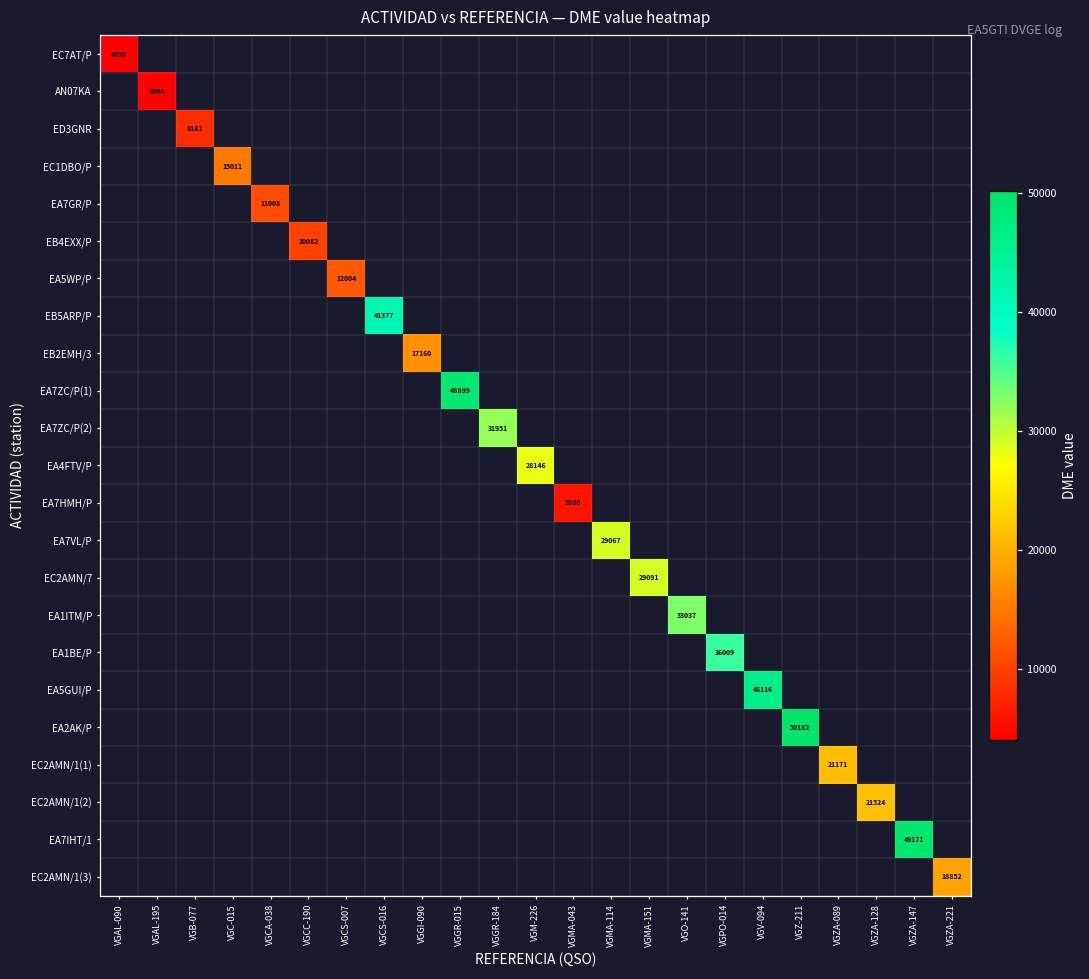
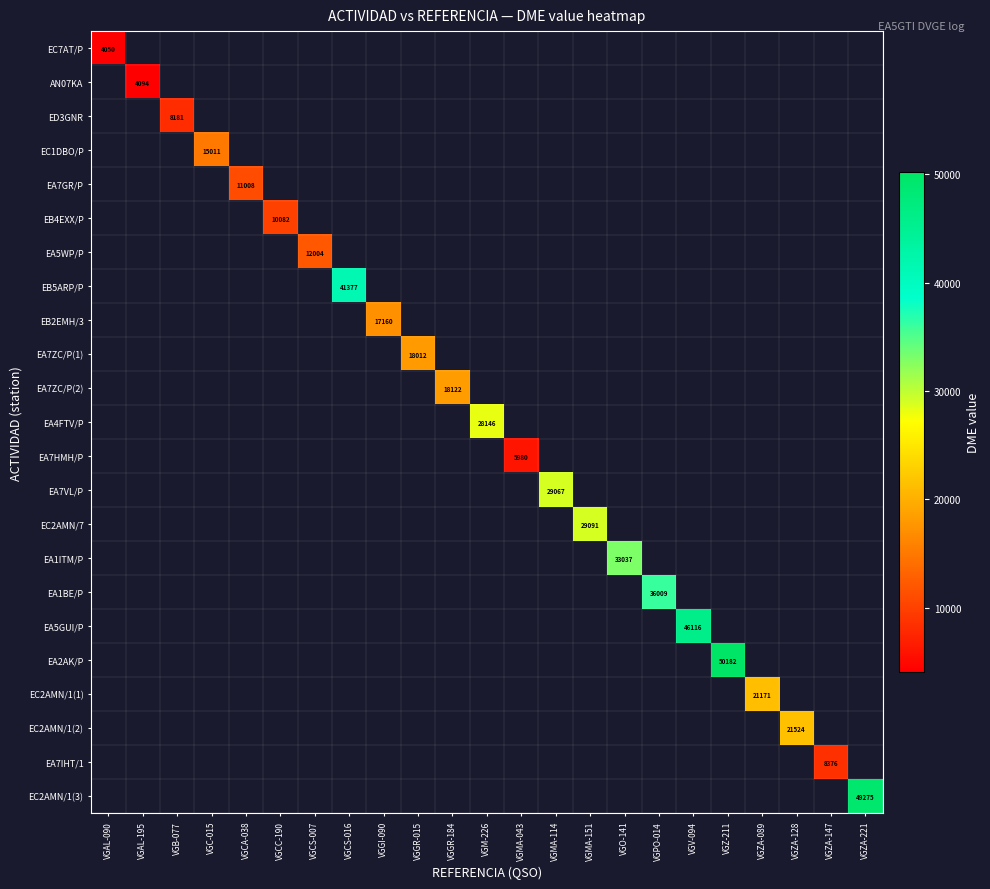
  {
    "EC7AT/P": {
      "VGAL-090": 4050
    },
    "AN07KA": {
      "VGAL-195": 4094
    },
    "ED3GNR": {
      "VGB-077": 8181
    },
    "EC1DBO/P": {
      "VGC-015": 15011
    },
    "EA7GR/P": {
      "VGCA-038": 11008
    },
    "EB4EXX/P": {
      "VGCC-190": 10082
    },
    "EA5WP/P": {
      "VGCS-007": 12004
    },
    "EB5ARP/P": {
      "VGCS-016": 41377
    },
    "EB2EMH/3": {
      "VGGI-090": 17160
    },
    "EA7ZC/P(1)": {
-     "VGGR-015": 48899
+     "VGGR-015": 18012
    },
    "EA7ZC/P(2)": {
-     "VGGR-184": 31951
+     "VGGR-184": 18122
    },
    "EA4FTV/P": {
      "VGM-226": 28146
    },
    "EA7HMH/P": {
      "VGMA-043": 5980
    },
    "EA7VL/P": {
      "VGMA-114": 29067
    },
    "EC2AMN/7": {
      "VGMA-151": 29091
    },
    "EA1ITM/P": {
      "VGO-141": 33037
    },
    "EA1BE/P": {
      "VGPO-014": 36009
    },
    "EA5GUI/P": {
      "VGV-094": 46116
    },
    "EA2AK/P": {
      "VGZ-211": 50182
    },
    "EC2AMN/1(1)": {
      "VGZA-089": 21171
    },
    "EC2AMN/1(2)": {
      "VGZA-128": 21524
    },
    "EA7IHT/1": {
-     "VGZA-147": 49171
+     "VGZA-147": 8376
    },
    "EC2AMN/1(3)": {
-     "VGZA-221": 18852
+     "VGZA-221": 49275
    }
  }
